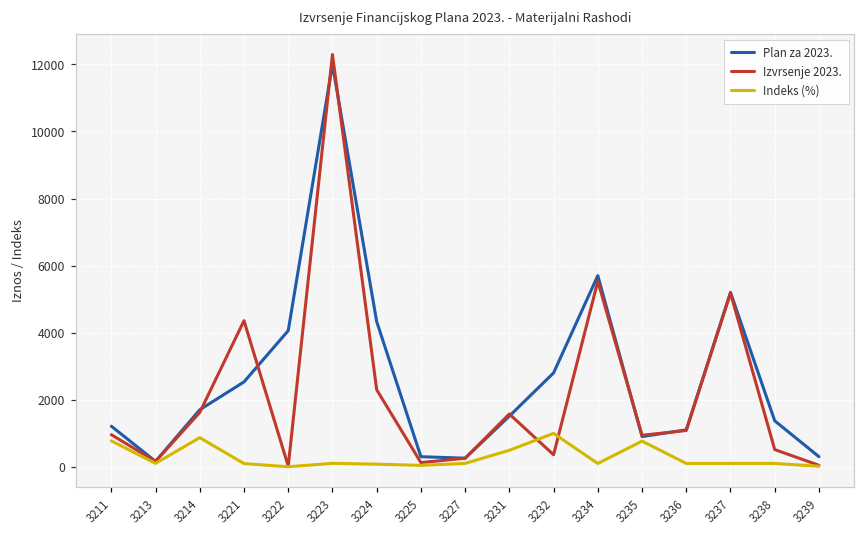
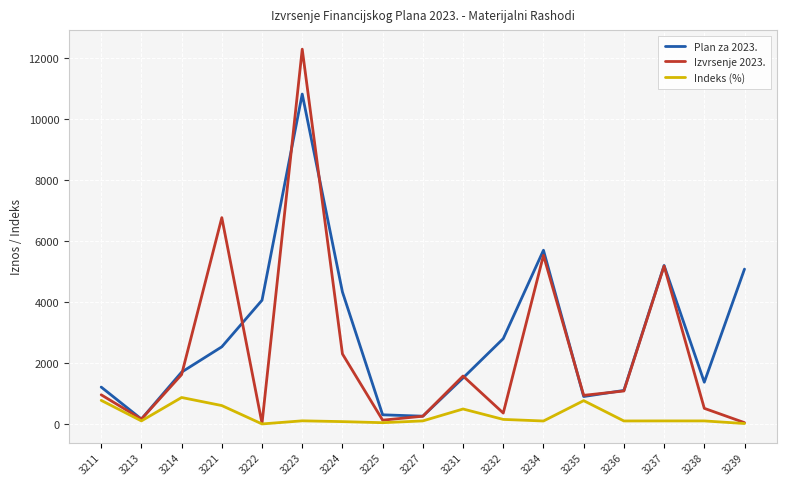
  {
    "Plan za 2023.": {
      "3211": 1200,
      "3221": 2500,
      "3222": 4100,
-     "3223": 12000,
+     "3223": 10800,
      "3224": 4300,
      "3225": 300,
      "3232": 2800,
      "3234": 5700,
      "3238": 1400,
-     "3239": 300
+     "3239": 5100
    },
    "Izvrsenje 2023.": {
      "3211": 1000,
-     "3221": 4400,
+     "3221": 6800,
      "3223": 12300,
      "3224": 2300,
      "3225": 100,
      "3232": 400,
      "3234": 5500,
      "3238": 500
    },
    "Indeks (%)": {
      "3211": 800,
      "3214": 900,
-     "3221": 100,
+     "3221": 600,
      "3223": 100,
      "3224": 100,
      "3225": 0,
      "3227": 100,
      "3231": 500,
-     "3232": 1000,
+     "3232": 100,
      "3234": 100,
      "3235": 800,
      "3236": 100,
      "3237": 100,
      "3238": 100
    }
  }
